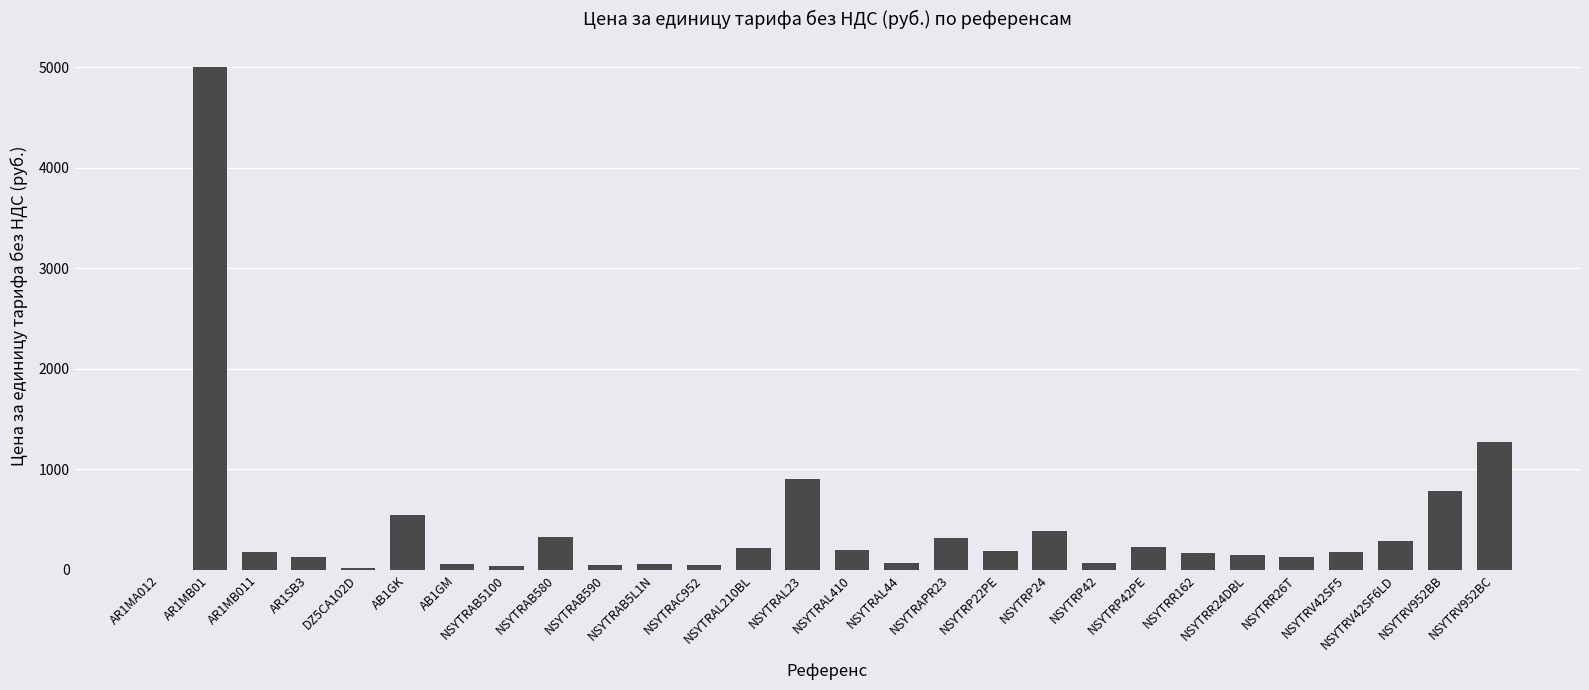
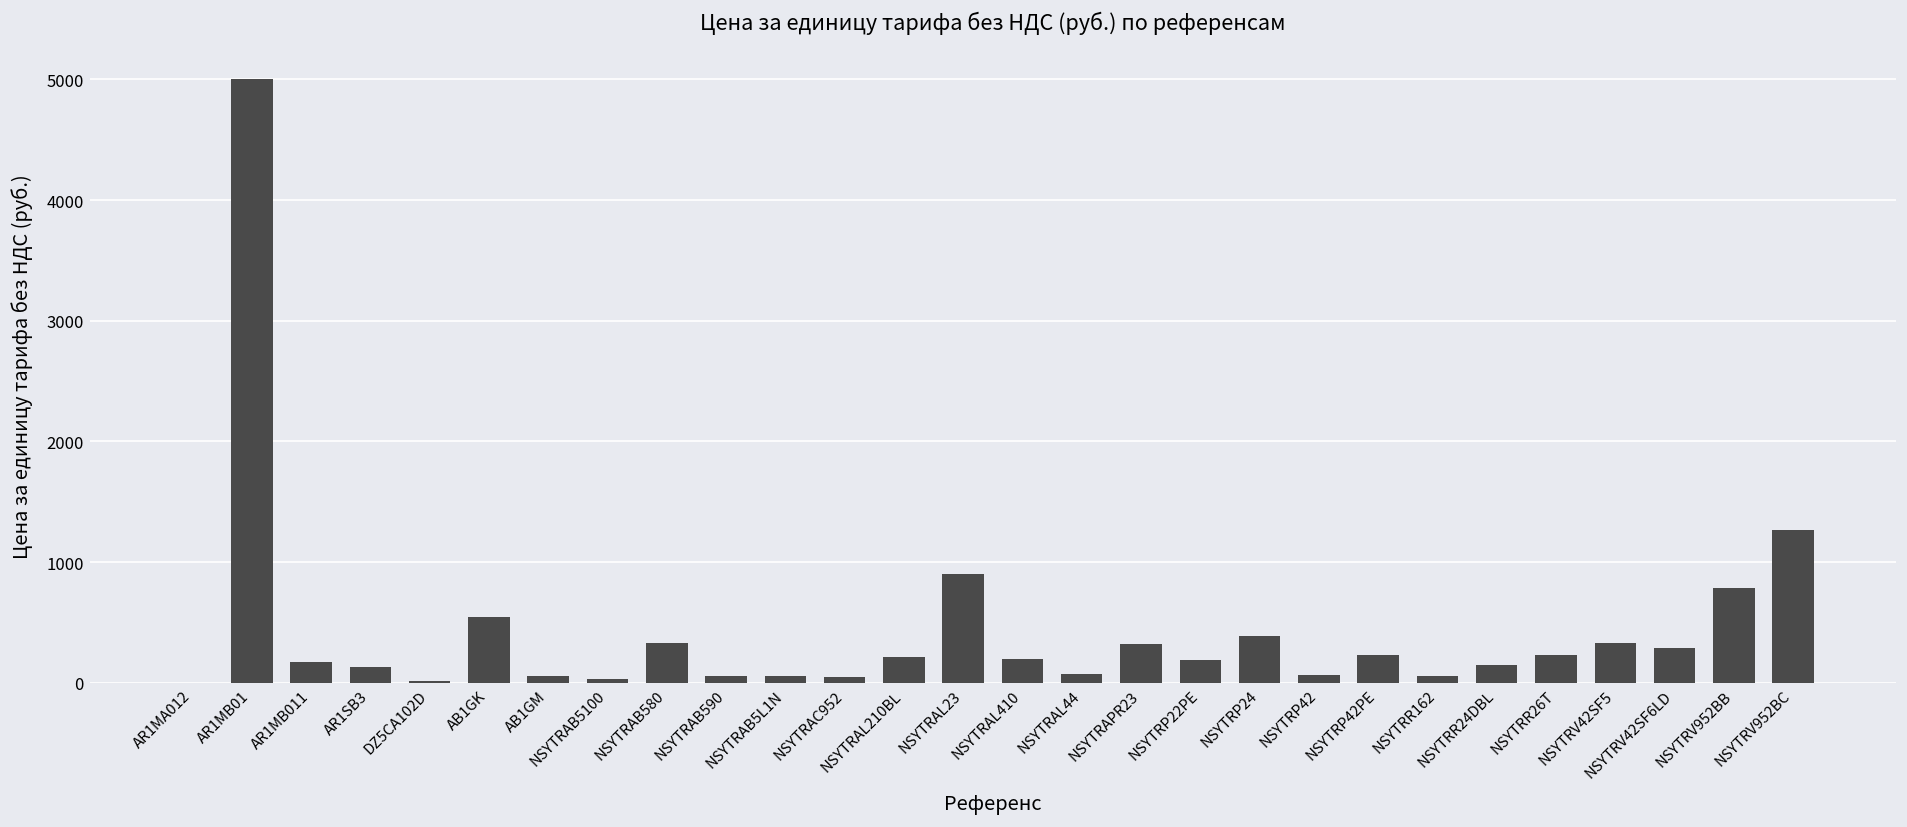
  {
    "AR1MB01": 5000,
    "AR1MB011": 180,
    "AR1SB3": 130,
    "AB1GK": 550,
    "AB1GM": 50,
    "NSYTRAB5100": 30,
    "NSYTRAB580": 330,
    "NSYTRAB590": 50,
    "NSYTRAB5L1N": 50,
    "NSYTRAC952": 50,
    "NSYTRAL210BL": 220,
    "NSYTRAL23": 900,
    "NSYTRAL410": 200,
    "NSYTRAL44": 70,
    "NSYTRAPR23": 320,
    "NSYTRP22PE": 190,
    "NSYTRP24": 390,
    "NSYTRP42": 70,
    "NSYTRP42PE": 230,
-   "NSYTRR162": 170,
+   "NSYTRR162": 50,
    "NSYTRR24DBL": 140,
-   "NSYTRR26T": 130,
-   "NSYTRV42SF5": 180,
+   "NSYTRR26T": 230,
+   "NSYTRV42SF5": 330,
    "NSYTRV42SF6LD": 290,
    "NSYTRV952BB": 790,
    "NSYTRV952BC": 1270
  }
